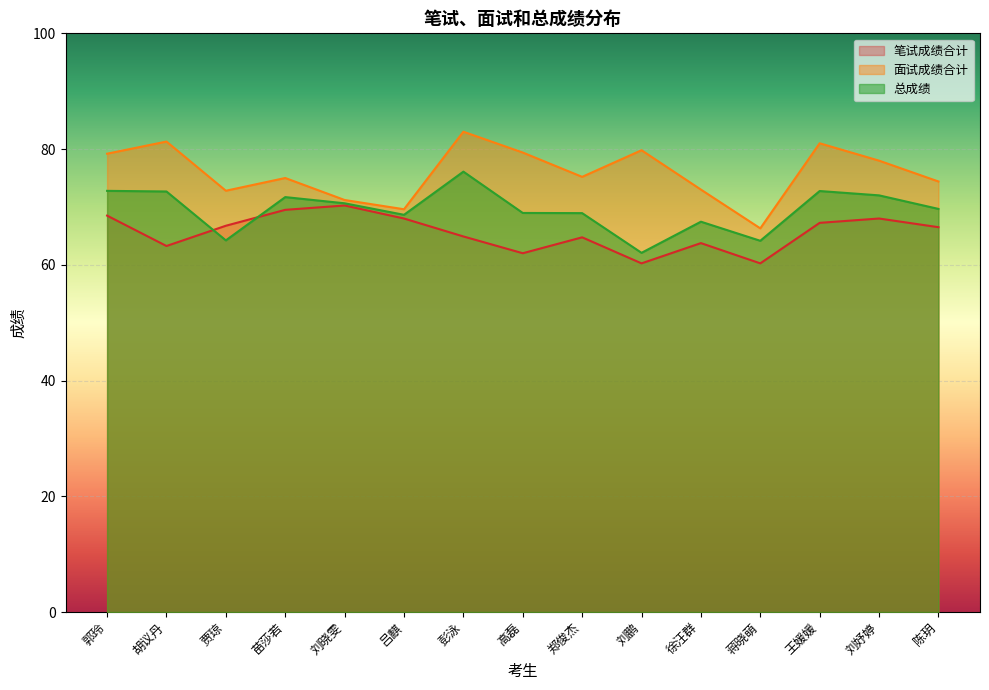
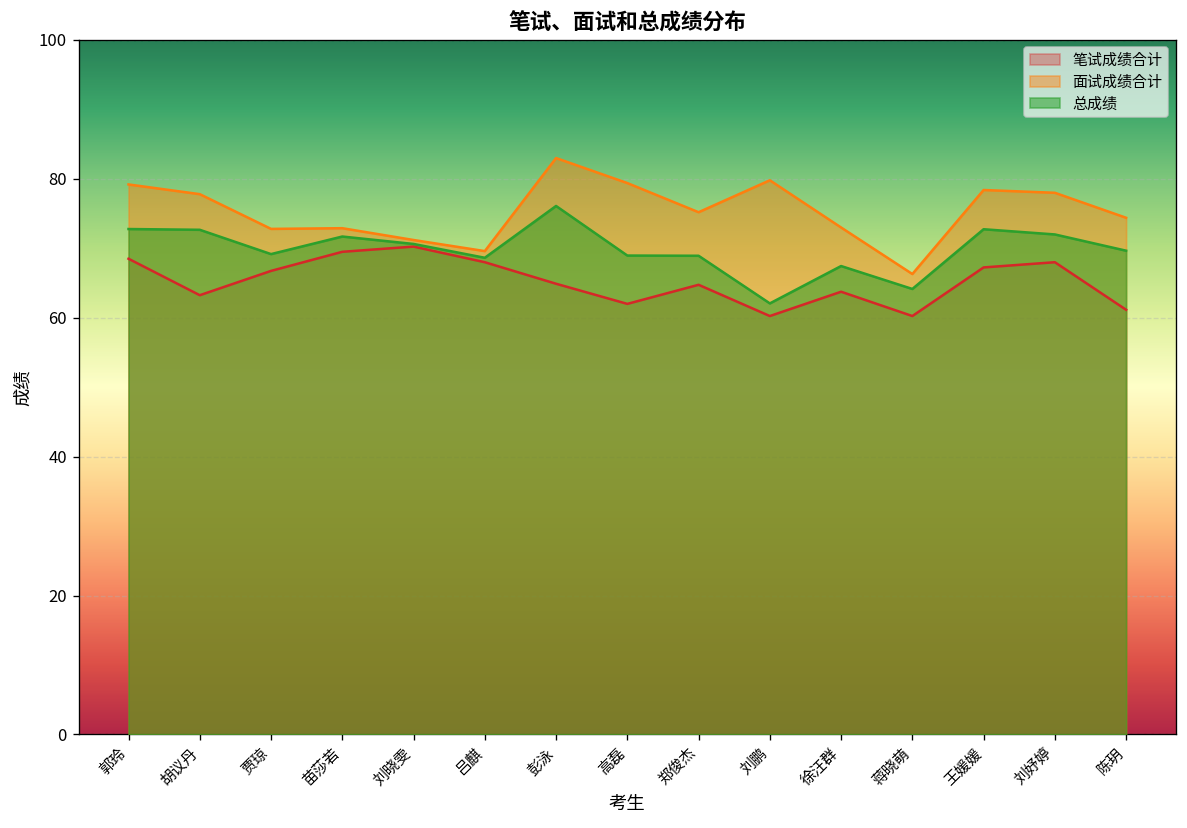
  {
    "笔试成绩合计": {
      "郭玲": 69,
      "胡议丹": 63,
      "贾琼": 67,
      "苗莎若": 70,
      "吕麒": 68,
      "彭泳": 65,
      "高磊": 62,
      "郑俊杰": 65,
      "刘鹏": 60,
      "徐汪群": 64,
      "蒋晓萌": 60,
      "王媛媛": 67,
      "刘妤婷": 68,
-     "陈玥": 67
+     "陈玥": 61
    },
    "面试成绩合计": {
      "郭玲": 79,
-     "胡议丹": 81,
+     "胡议丹": 78,
      "贾琼": 73,
-     "苗莎若": 75,
+     "苗莎若": 73,
      "刘晓雯": 71,
      "吕麒": 70,
      "彭泳": 83,
      "高磊": 79,
      "郑俊杰": 75,
      "刘鹏": 80,
      "徐汪群": 73,
      "蒋晓萌": 66,
-     "王媛媛": 81,
+     "王媛媛": 78,
      "刘妤婷": 78,
      "陈玥": 74
    },
    "总成绩": {
      "郭玲": 73,
      "胡议丹": 73,
-     "贾琼": 64,
+     "贾琼": 69,
      "苗莎若": 72,
      "吕麒": 69,
      "彭泳": 76,
      "高磊": 69,
      "郑俊杰": 69,
      "刘鹏": 62,
      "徐汪群": 67,
      "蒋晓萌": 64,
      "王媛媛": 73,
      "刘妤婷": 72,
      "陈玥": 70
    }
  }
